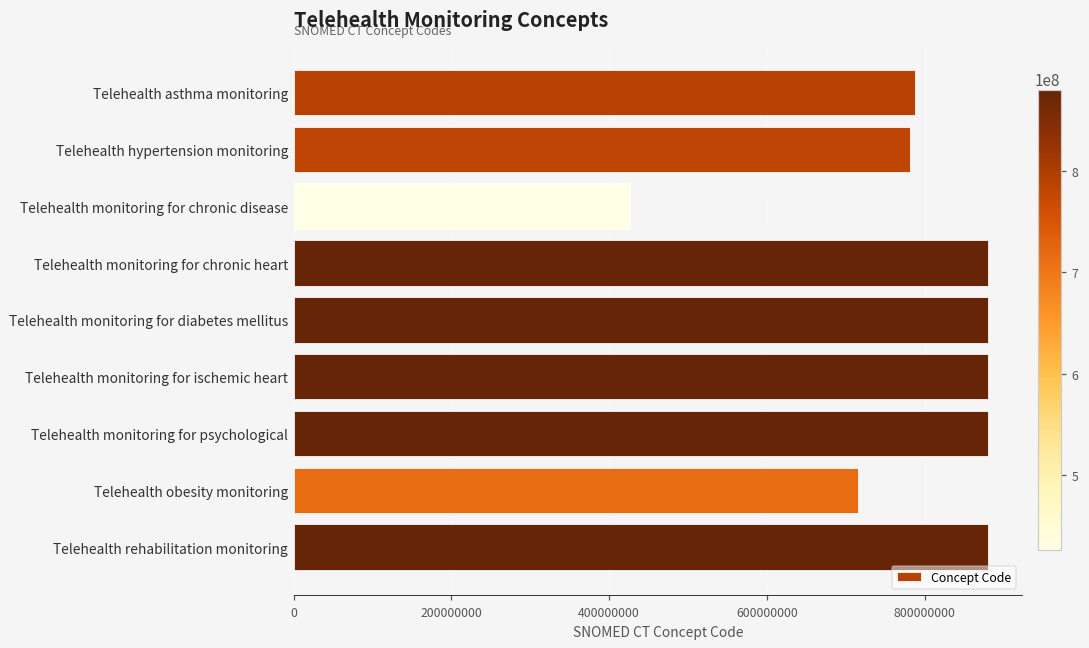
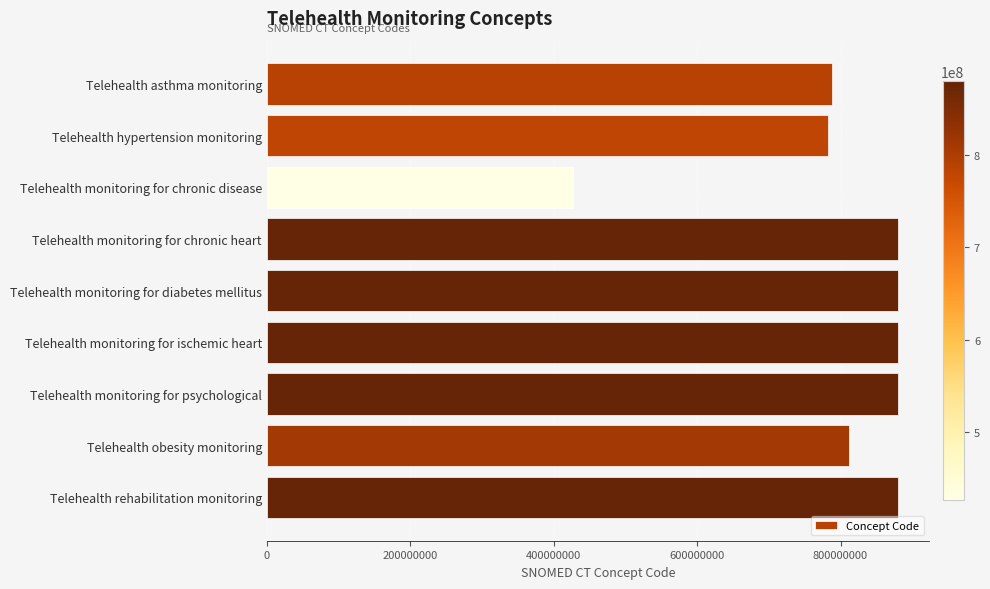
  {
    "Telehealth asthma monitoring": 790000000,
    "Telehealth hypertension monitoring": 780000000,
    "Telehealth monitoring for chronic disease": 430000000,
    "Telehealth monitoring for chronic heart": 880000000,
    "Telehealth monitoring for diabetes mellitus": 880000000,
    "Telehealth monitoring for ischemic heart": 880000000,
    "Telehealth monitoring for psychological": 880000000,
-   "Telehealth obesity monitoring": 720000000,
+   "Telehealth obesity monitoring": 810000000,
    "Telehealth rehabilitation monitoring": 880000000
  }
